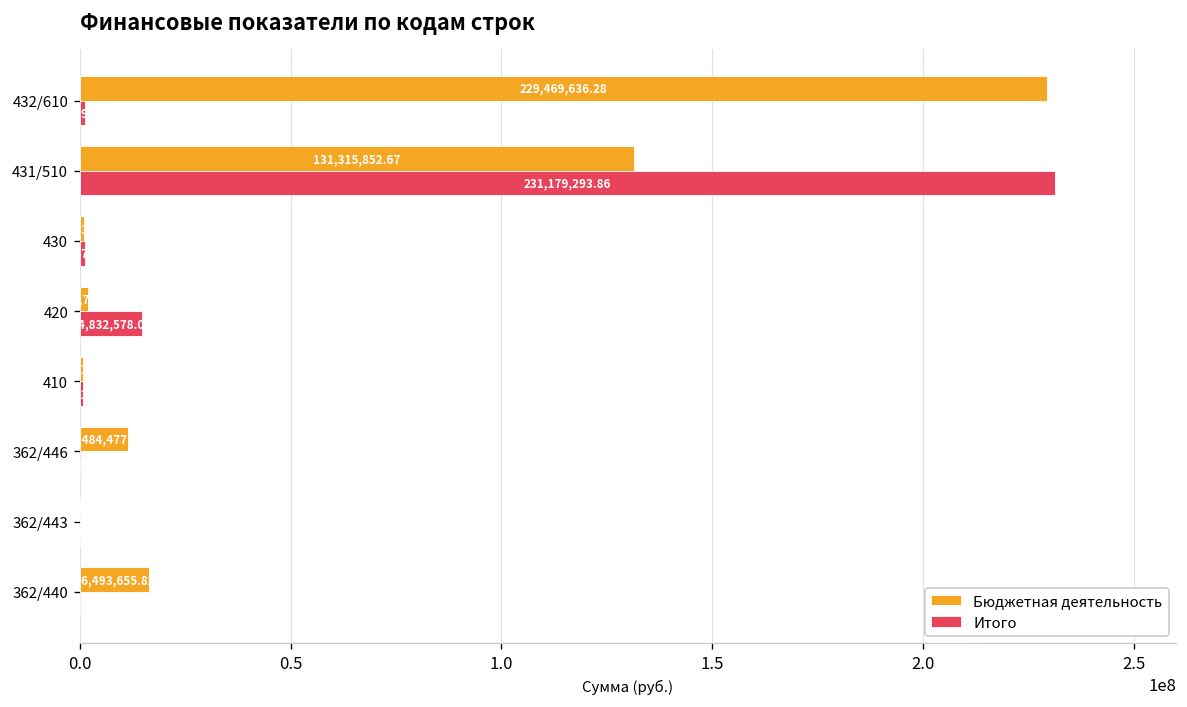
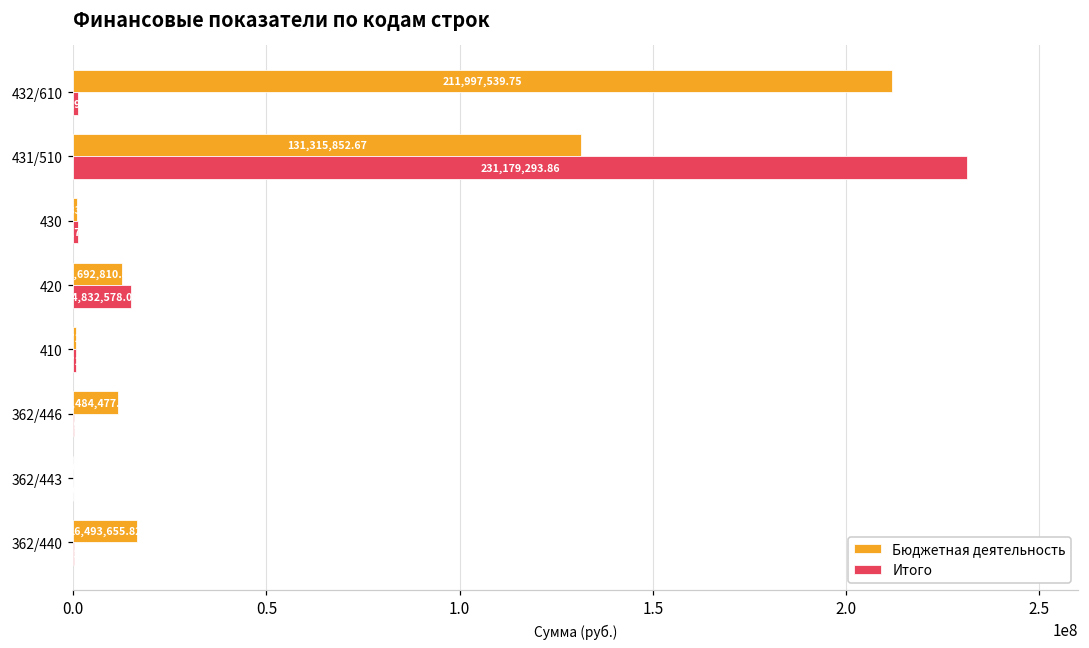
  {
    "Бюджетная деятельность": {
-     "432/610": "229,469,636.28",
+     "432/610": "211,997,539.75",
      "431/510": "131,315,852.67",
-     "420": "2000000",
+     "420": "13000000",
      "362/446": "11,484,477.69",
      "362/440": "16,493,655.82"
    },
    "Итого": {
      "431/510": "231,179,293.86",
      "420": "14,832,578.02"
    }
  }
